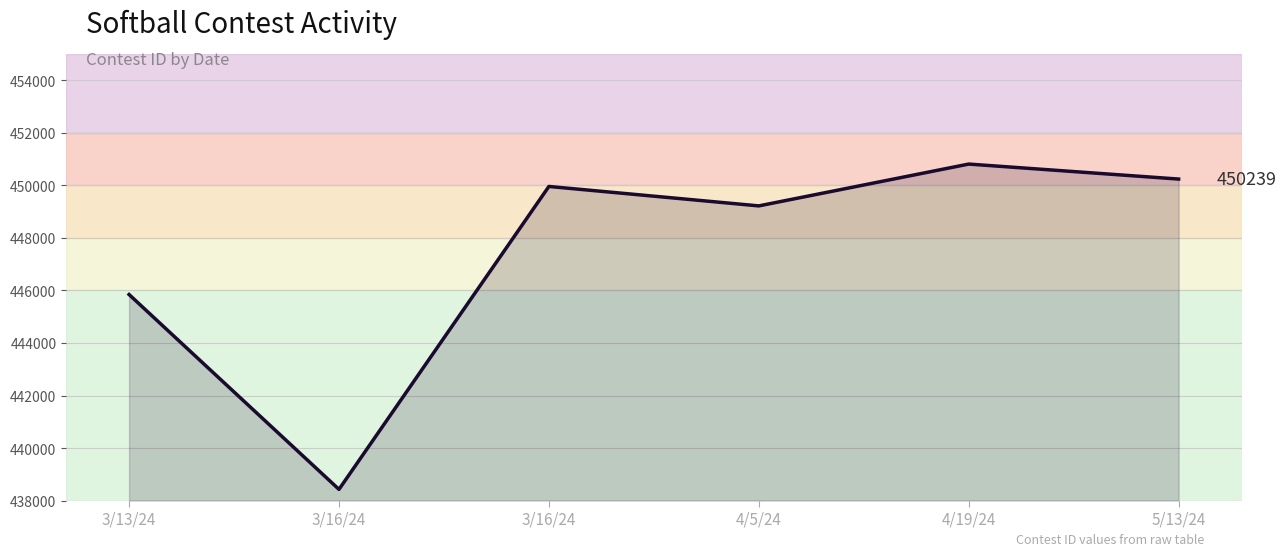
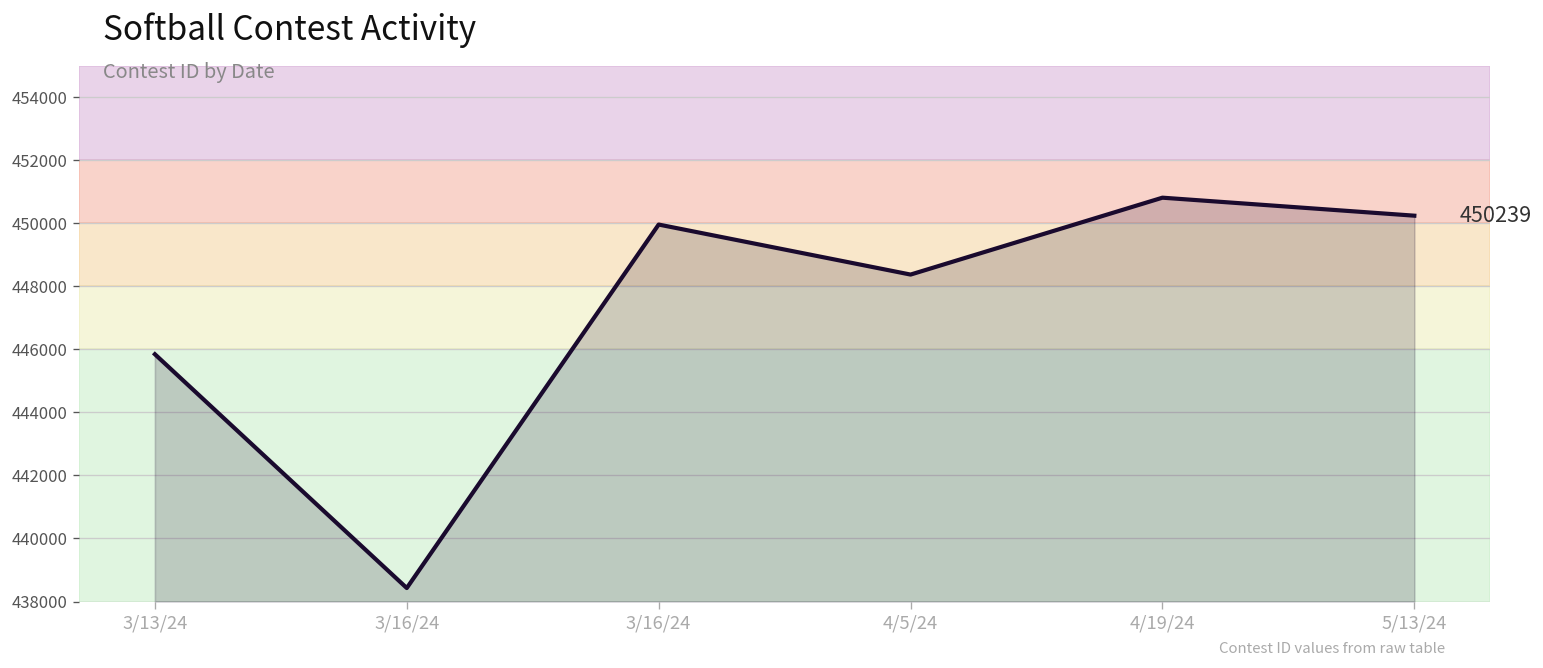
  {
    "3/13/24": 445800,
-   "4/5/24": 449200,
+   "4/5/24": 448400,
    "4/19/24": 450800,
    "5/13/24": 450200
  }
